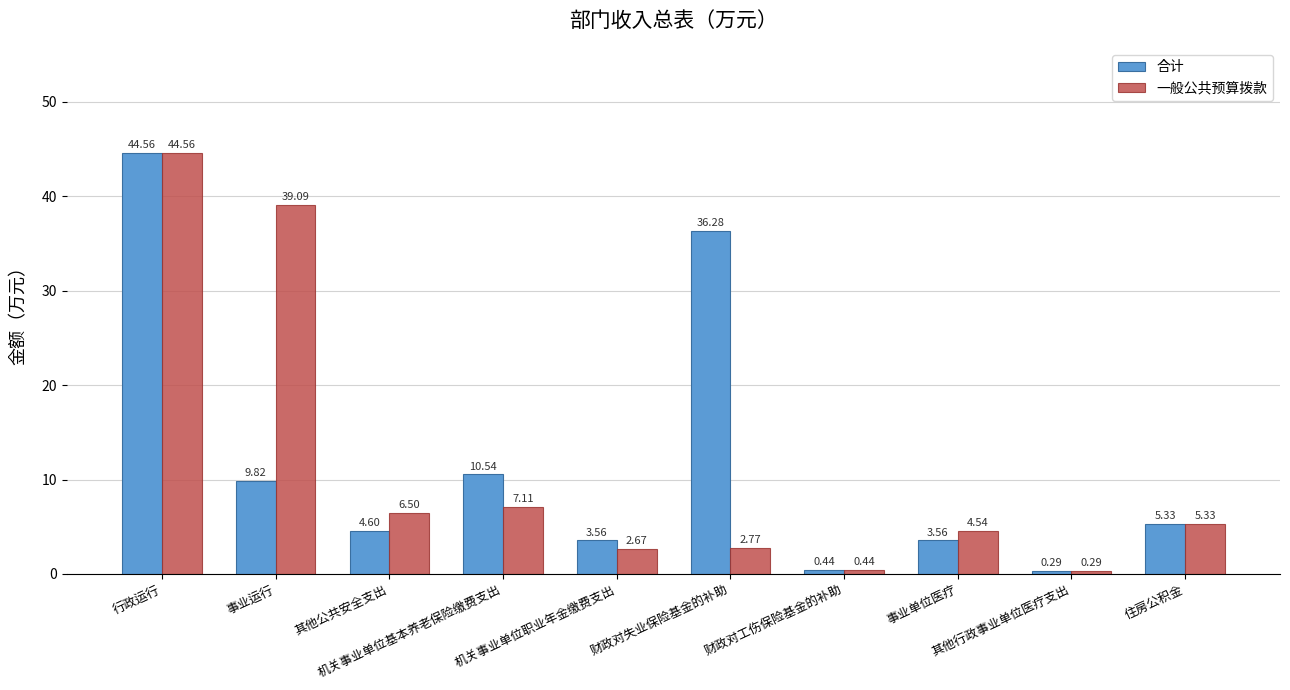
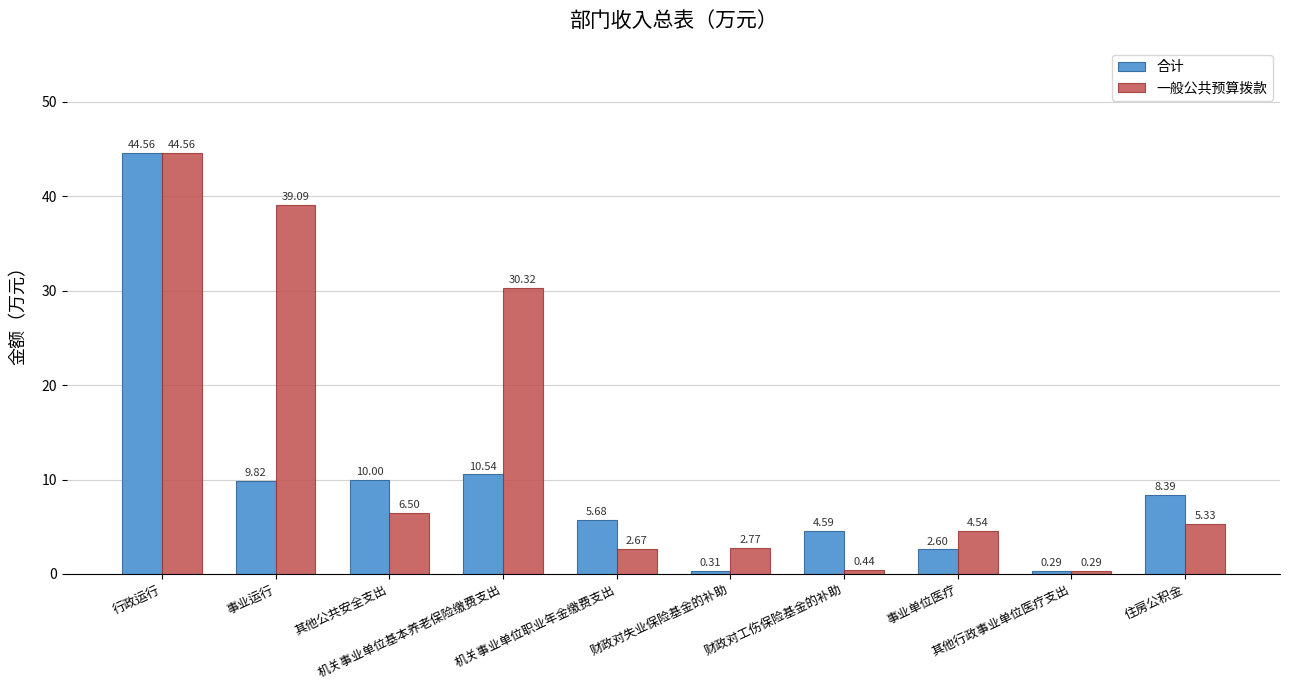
  {
    "合计": {
      "行政运行": 44.56,
      "事业运行": 9.82,
-     "其他公共安全支出": 4.60,
+     "其他公共安全支出": 10.00,
      "机关事业单位基本养老保险缴费支出": 10.54,
-     "机关事业单位职业年金缴费支出": 3.56,
-     "财政对失业保险基金的补助": 36.28,
-     "财政对工伤保险基金的补助": 0.44,
-     "事业单位医疗": 3.56,
+     "机关事业单位职业年金缴费支出": 5.68,
+     "财政对失业保险基金的补助": 0.31,
+     "财政对工伤保险基金的补助": 4.59,
+     "事业单位医疗": 2.60,
      "其他行政事业单位医疗支出": 0.29,
-     "住房公积金": 5.33
+     "住房公积金": 8.39
    },
    "一般公共预算拨款": {
      "行政运行": 44.56,
      "事业运行": 39.09,
      "其他公共安全支出": 6.50,
-     "机关事业单位基本养老保险缴费支出": 7.11,
+     "机关事业单位基本养老保险缴费支出": 30.32,
      "机关事业单位职业年金缴费支出": 2.67,
      "财政对失业保险基金的补助": 2.77,
      "财政对工伤保险基金的补助": 0.44,
      "事业单位医疗": 4.54,
      "其他行政事业单位医疗支出": 0.29,
      "住房公积金": 5.33
    }
  }
